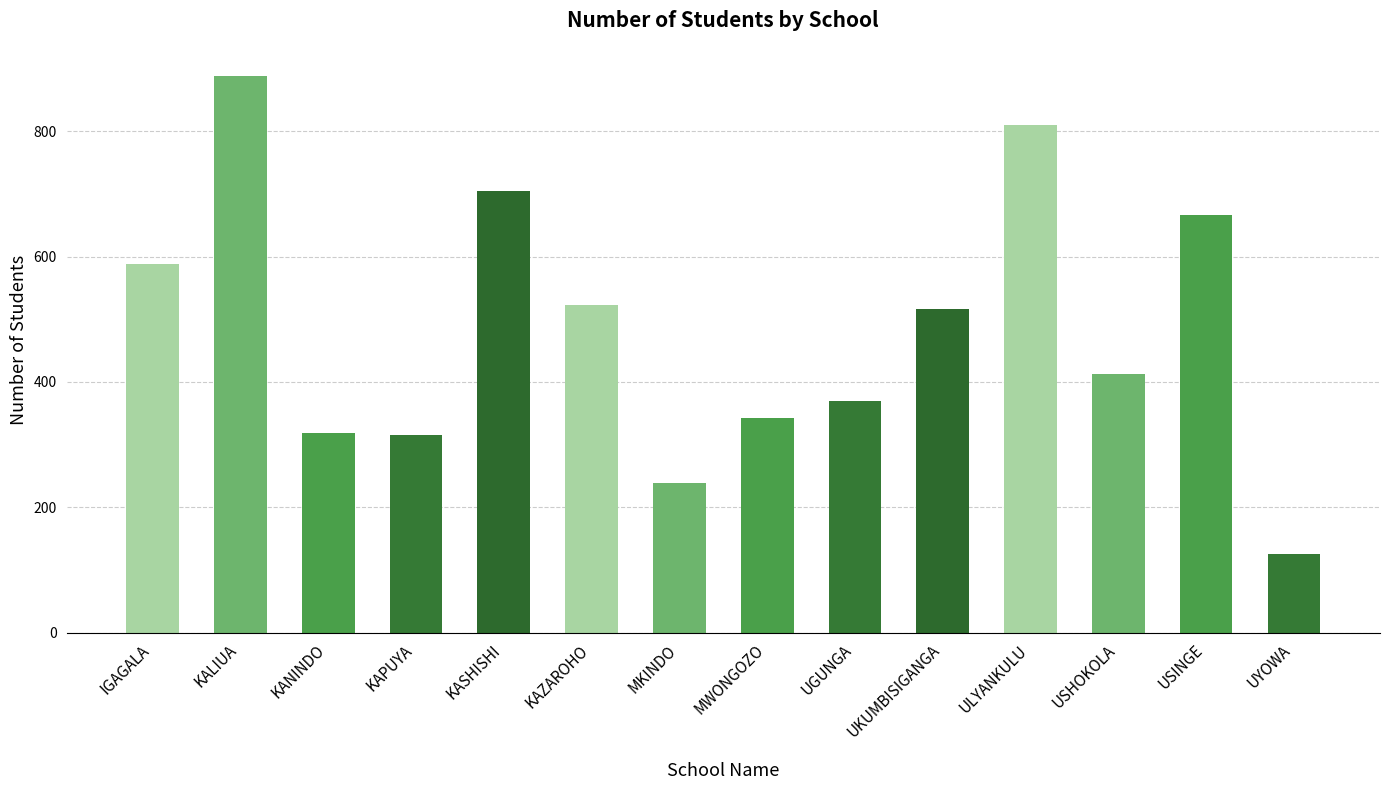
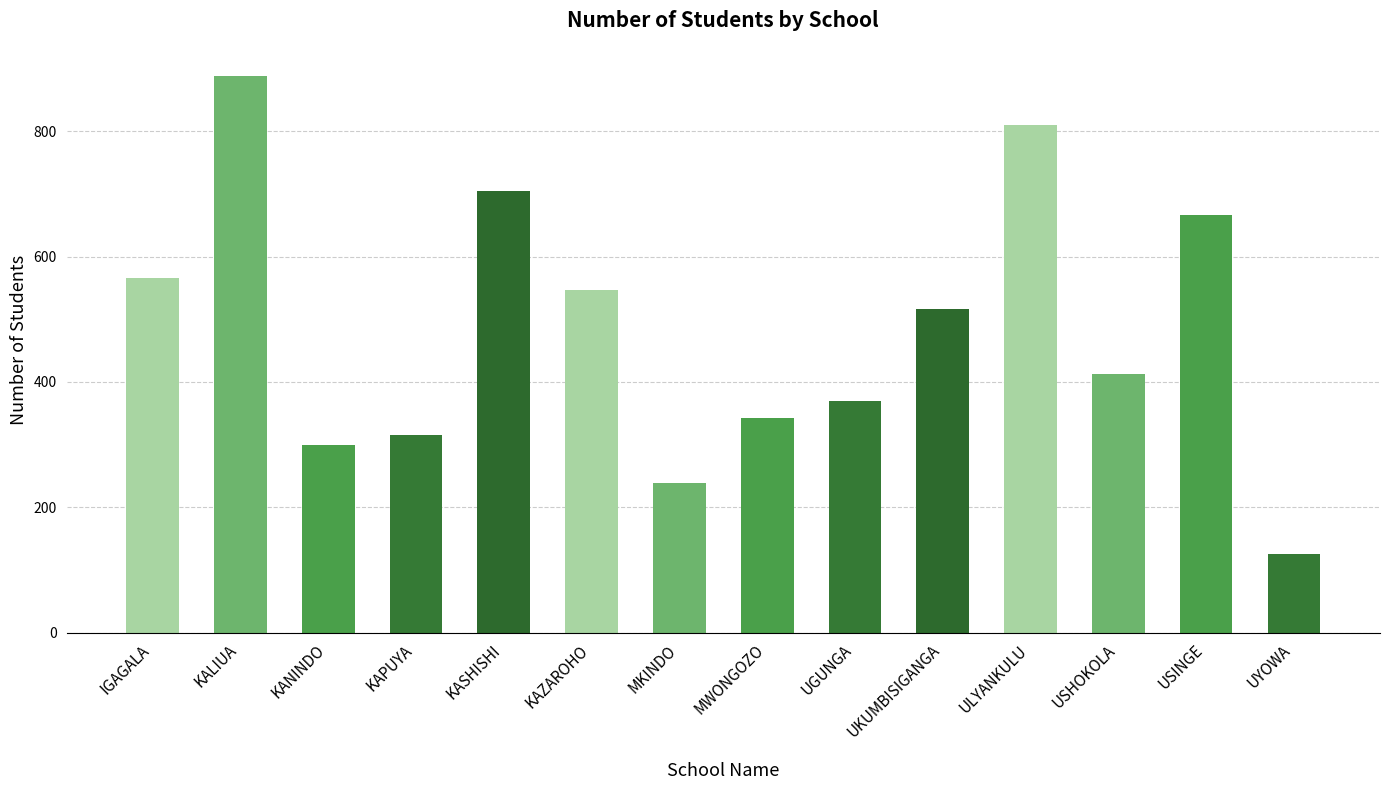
  {
-   "IGAGALA": 590,
+   "IGAGALA": 570,
    "KALIUA": 890,
-   "KANINDO": 320,
+   "KANINDO": 300,
    "KAPUYA": 320,
    "KASHISHI": 710,
-   "KAZAROHO": 520,
+   "KAZAROHO": 550,
    "MKINDO": 240,
    "MWONGOZO": 340,
    "UGUNGA": 370,
    "UKUMBISIGANGA": 520,
    "ULYANKULU": 810,
    "USHOKOLA": 410,
    "USINGE": 670,
    "UYOWA": 130
  }
